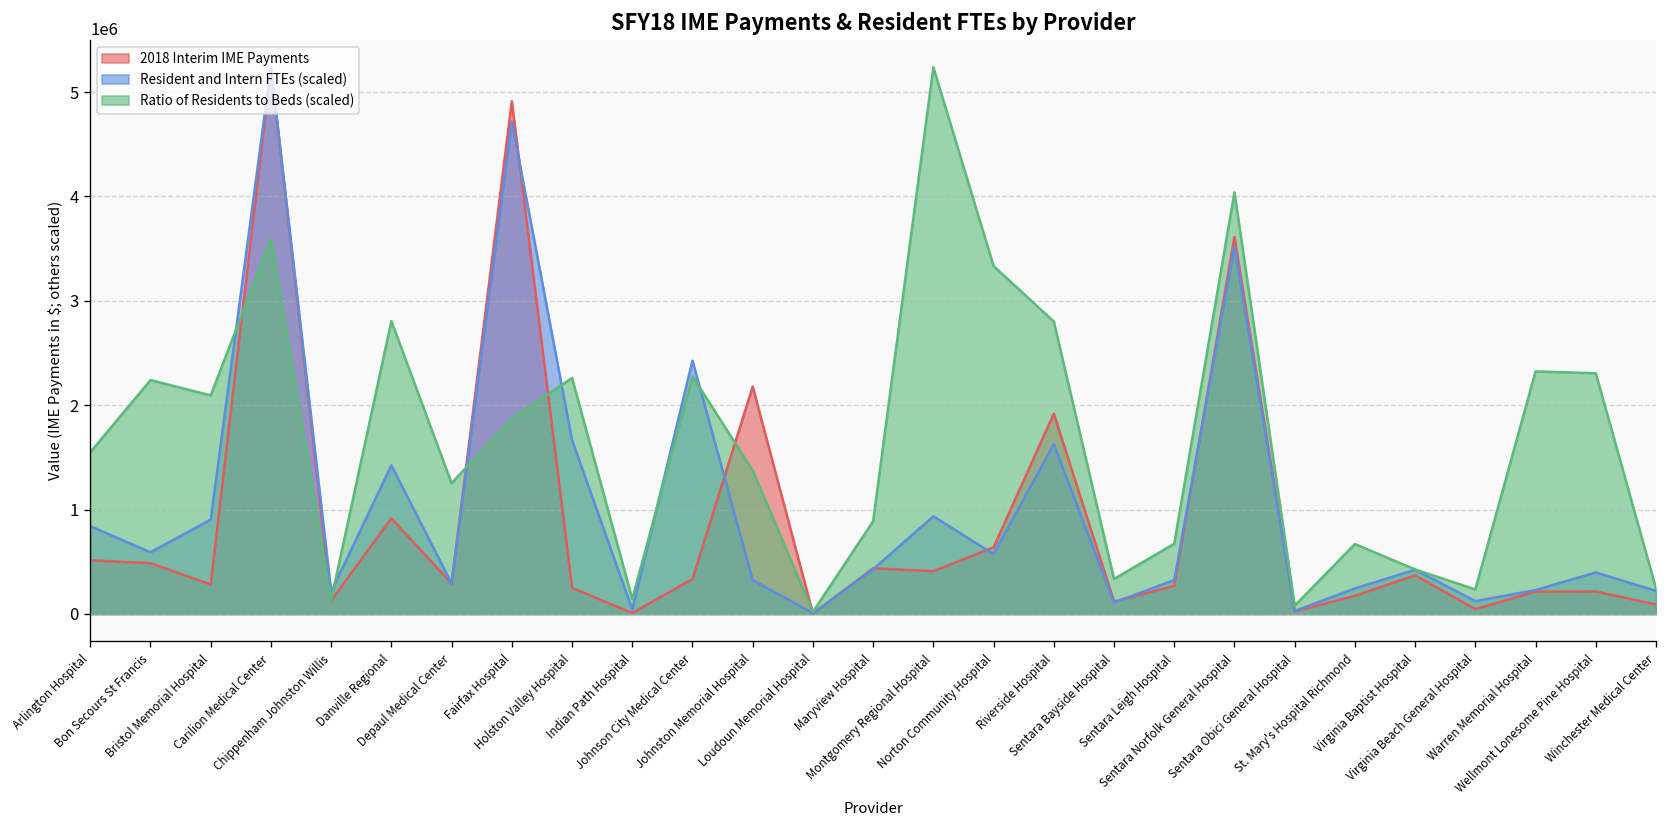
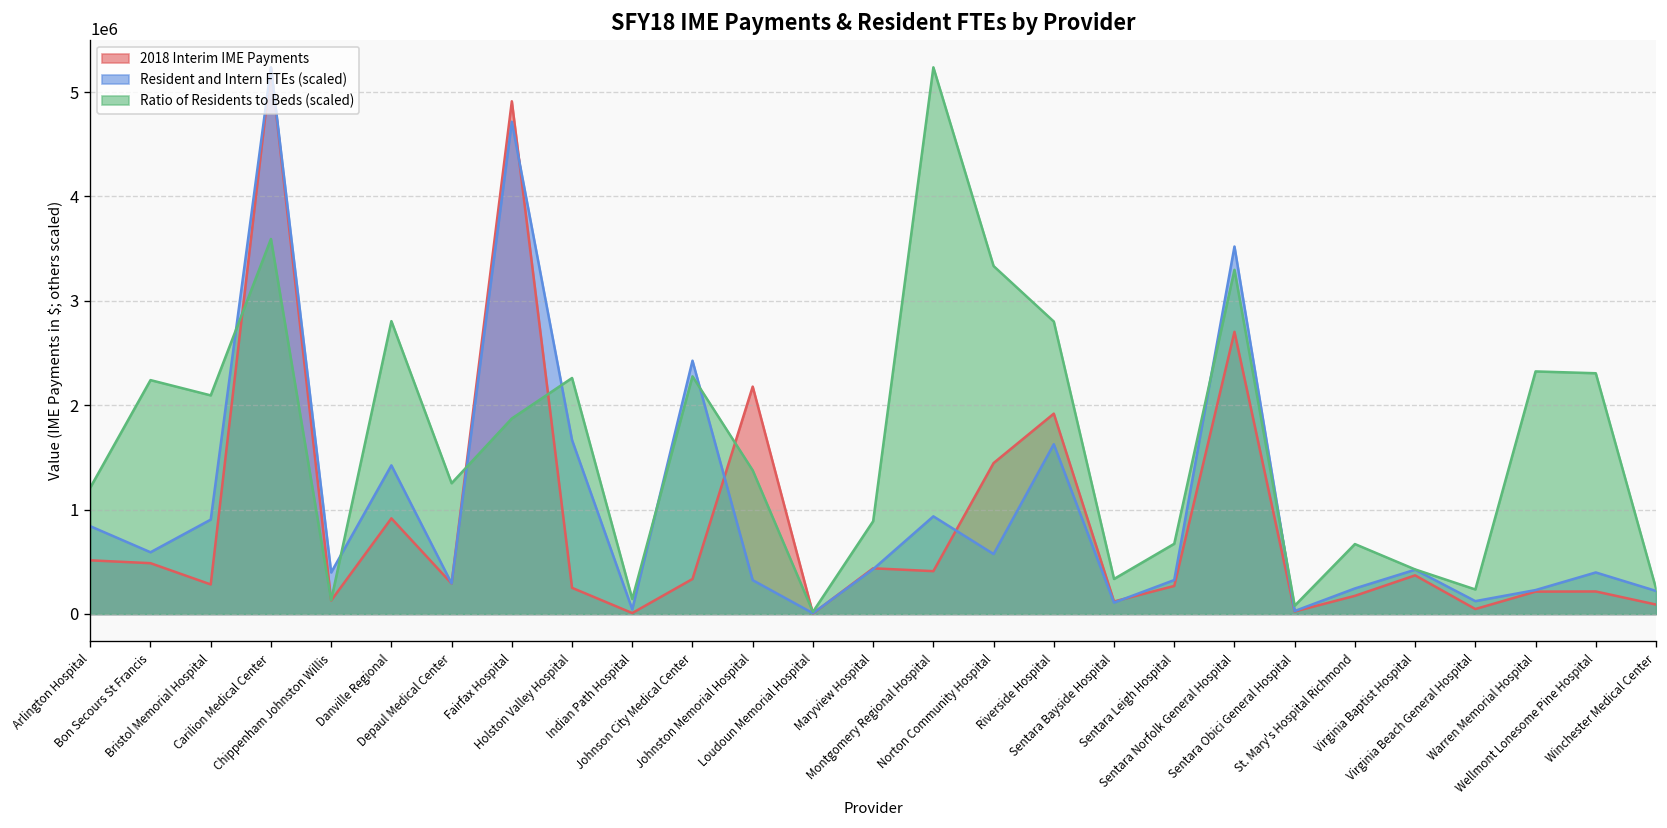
  {
    "2018 Interim IME Payments": {
      "Arlington Hospital": 500000,
      "Bon Secours St Francis": 500000,
      "Bristol Memorial Hospital": 300000,
      "Danville Regional": 900000,
      "Fairfax Hospital": 4900000,
      "Holston Valley Hospital": 300000,
      "Indian Path Hospital": 0,
      "Johnson City Medical Center": 300000,
      "Johnston Memorial Hospital": 2200000,
      "Montgomery Regional Hospital": 400000,
-     "Norton Community Hospital": 600000,
+     "Norton Community Hospital": 1400000,
      "Riverside Hospital": 1900000,
      "Sentara Leigh Hospital": 300000,
-     "Sentara Norfolk General Hospital": 3600000,
+     "Sentara Norfolk General Hospital": 2700000,
      "St. Mary's Hospital Richmond": 200000,
      "Virginia Baptist Hospital": 400000,
      "Virginia Beach General Hospital": 0,
      "Wellmont Lonesome Pine Hospital": 200000,
      "Winchester Medical Center": 100000
    },
    "Resident and Intern FTEs (scaled)": {
      "Arlington Hospital": 800000,
      "Bon Secours St Francis": 600000,
      "Bristol Memorial Hospital": 900000,
-     "Chippenham Johnston Willis": 200000,
+     "Chippenham Johnston Willis": 400000,
      "Danville Regional": 1400000,
      "Fairfax Hospital": 4700000,
      "Holston Valley Hospital": 1700000,
      "Indian Path Hospital": 0,
      "Johnson City Medical Center": 2400000,
      "Johnston Memorial Hospital": 300000,
      "Montgomery Regional Hospital": 900000,
      "Norton Community Hospital": 600000,
      "Riverside Hospital": 1600000,
      "Sentara Leigh Hospital": 300000,
      "Sentara Norfolk General Hospital": 3500000,
      "St. Mary's Hospital Richmond": 200000,
      "Virginia Beach General Hospital": 100000,
      "Wellmont Lonesome Pine Hospital": 400000
    },
    "Ratio of Residents to Beds (scaled)": {
-     "Arlington Hospital": 1500000,
+     "Arlington Hospital": 1200000,
      "Bon Secours St Francis": 2200000,
      "Bristol Memorial Hospital": 2100000,
      "Carilion Medical Center": 3600000,
      "Danville Regional": 2800000,
      "Depaul Medical Center": 1300000,
      "Fairfax Hospital": 1900000,
      "Holston Valley Hospital": 2300000,
      "Indian Path Hospital": 100000,
      "Johnson City Medical Center": 2300000,
      "Johnston Memorial Hospital": 1400000,
      "Maryview Hospital": 900000,
      "Montgomery Regional Hospital": 5200000,
      "Norton Community Hospital": 3300000,
      "Riverside Hospital": 2800000,
      "Sentara Bayside Hospital": 300000,
      "Sentara Leigh Hospital": 700000,
-     "Sentara Norfolk General Hospital": 4000000,
+     "Sentara Norfolk General Hospital": 3300000,
      "Sentara Obici General Hospital": 100000,
      "St. Mary's Hospital Richmond": 700000,
      "Virginia Beach General Hospital": 200000,
      "Warren Memorial Hospital": 2300000,
      "Wellmont Lonesome Pine Hospital": 2300000
    }
  }
